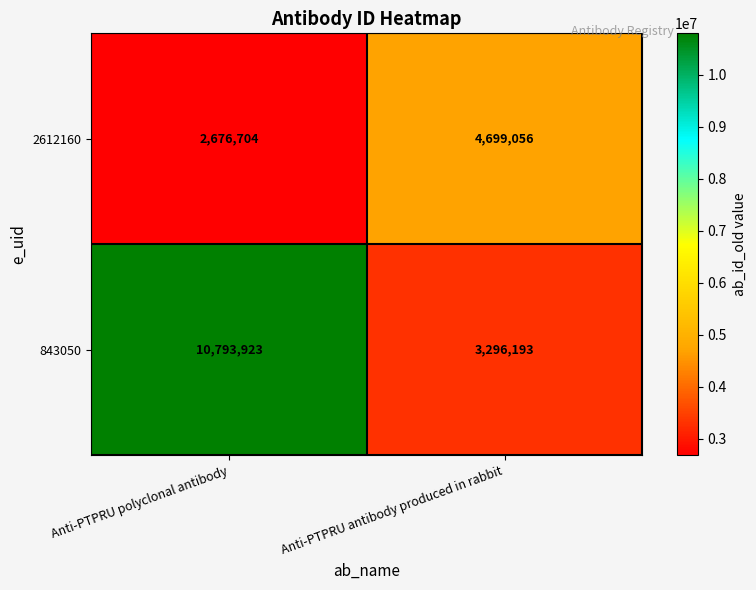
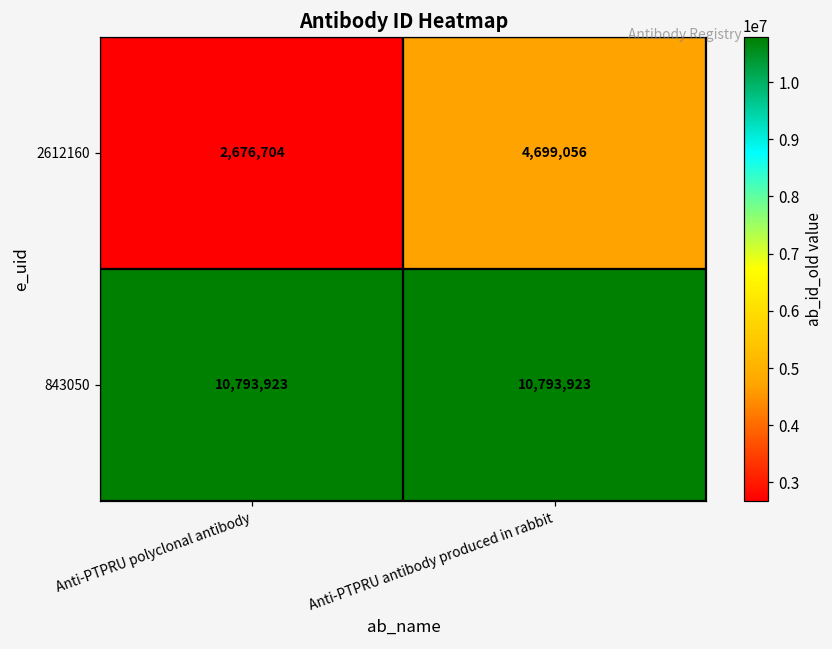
  {
    "2612160": {
      "Anti-PTPRU polyclonal antibody": "2,676,704",
      "Anti-PTPRU antibody produced in rabbit": "4,699,056"
    },
    "843050": {
      "Anti-PTPRU polyclonal antibody": "10,793,923",
-     "Anti-PTPRU antibody produced in rabbit": "3,296,193"
+     "Anti-PTPRU antibody produced in rabbit": "10,793,923"
    }
  }
